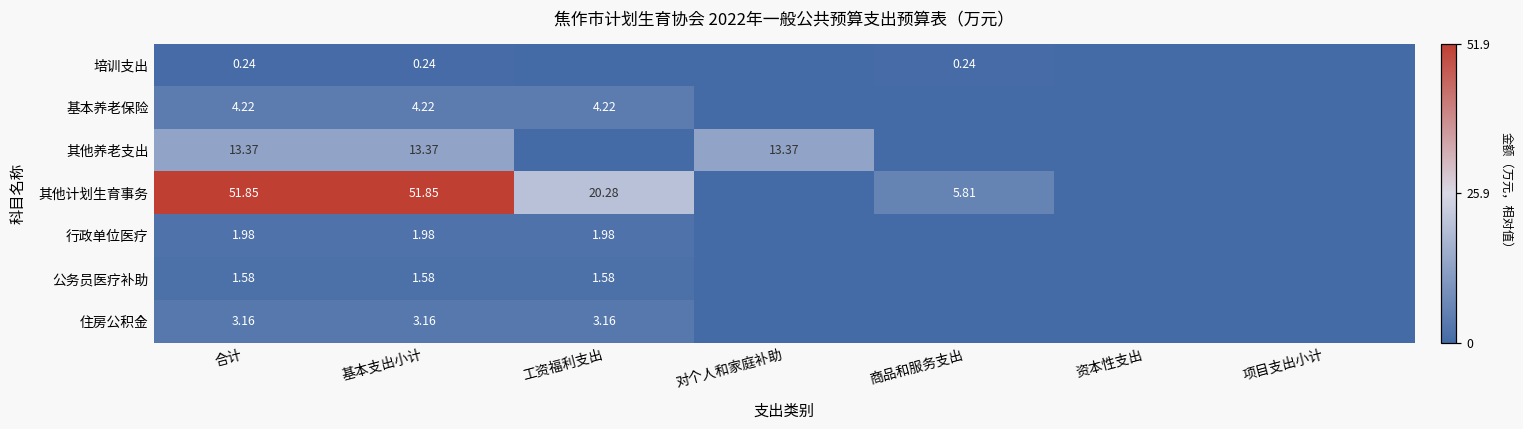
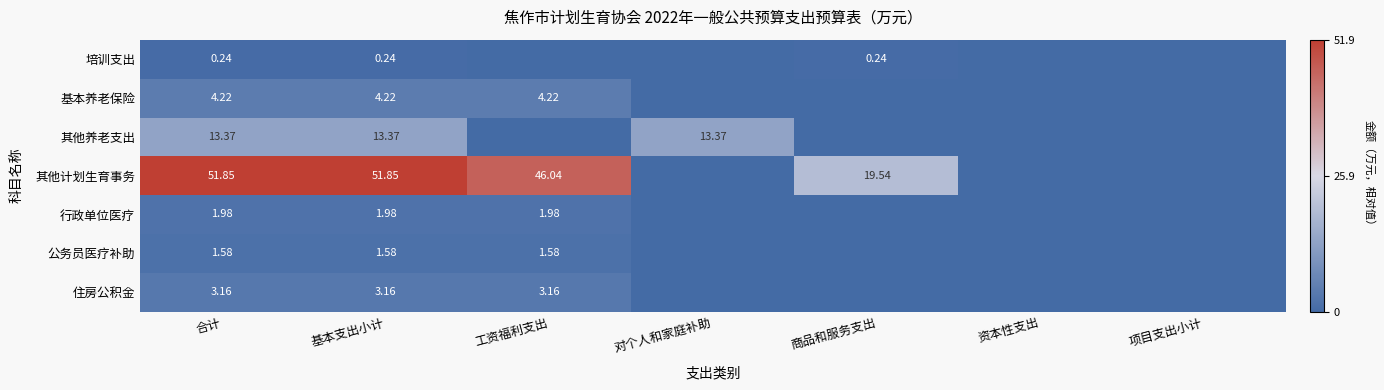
  {
    "培训支出": {
      "合计": 0.24,
      "基本支出小计": 0.24,
      "商品和服务支出": 0.24
    },
    "基本养老保险": {
      "合计": 4.22,
      "基本支出小计": 4.22,
      "工资福利支出": 4.22
    },
    "其他养老支出": {
      "合计": 13.37,
      "基本支出小计": 13.37,
      "对个人和家庭补助": 13.37
    },
    "其他计划生育事务": {
      "合计": 51.85,
      "基本支出小计": 51.85,
-     "工资福利支出": 20.28,
-     "商品和服务支出": 5.81
+     "工资福利支出": 46.04,
+     "商品和服务支出": 19.54
    },
    "行政单位医疗": {
      "合计": 1.98,
      "基本支出小计": 1.98,
      "工资福利支出": 1.98
    },
    "公务员医疗补助": {
      "合计": 1.58,
      "基本支出小计": 1.58,
      "工资福利支出": 1.58
    },
    "住房公积金": {
      "合计": 3.16,
      "基本支出小计": 3.16,
      "工资福利支出": 3.16
    }
  }
